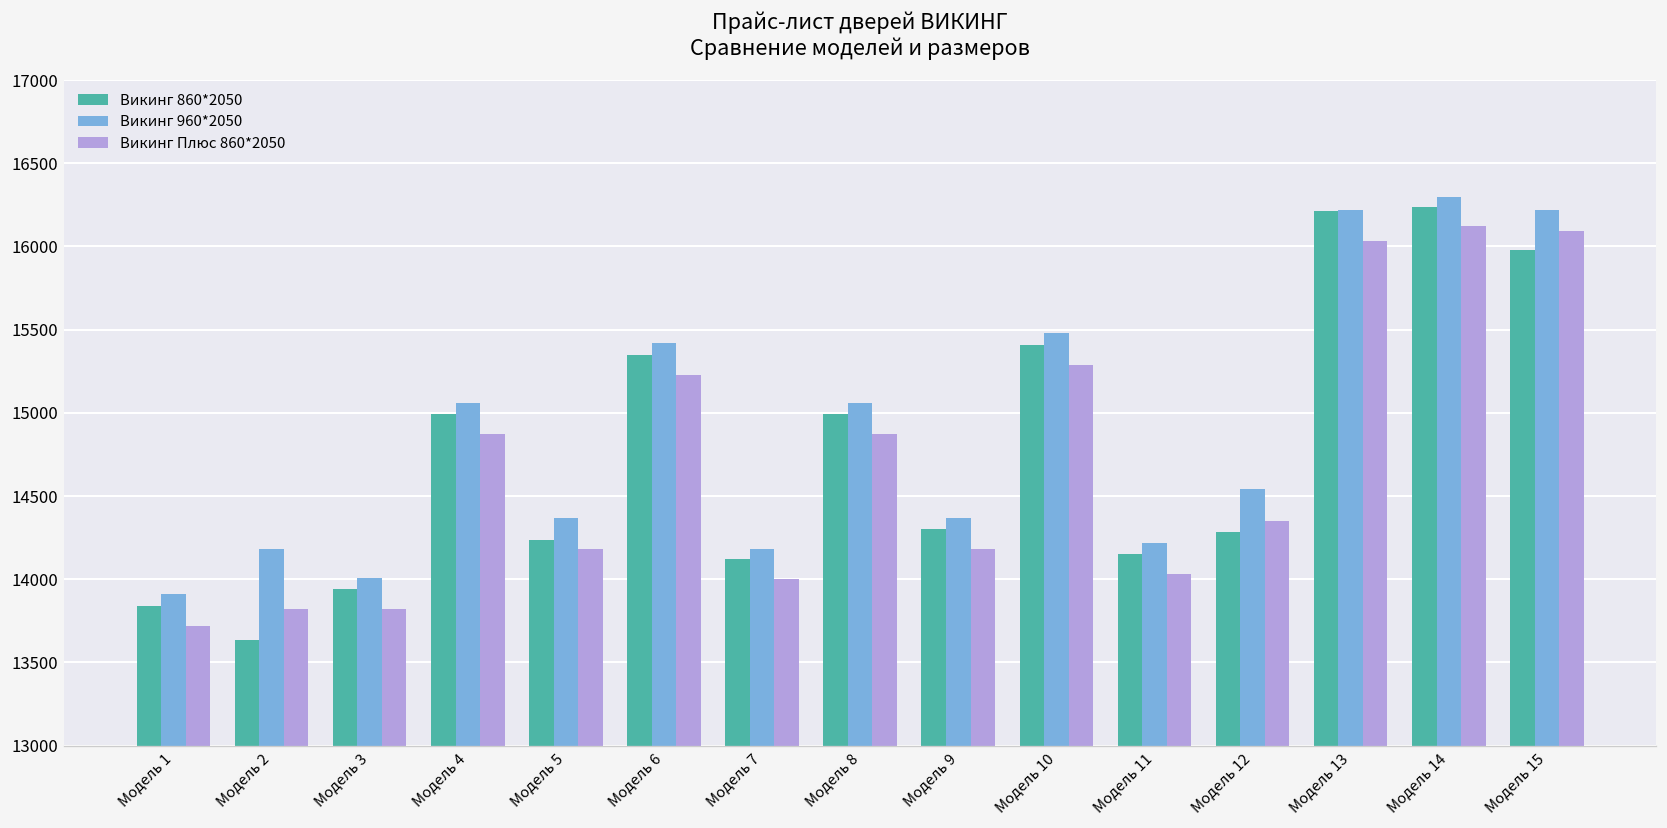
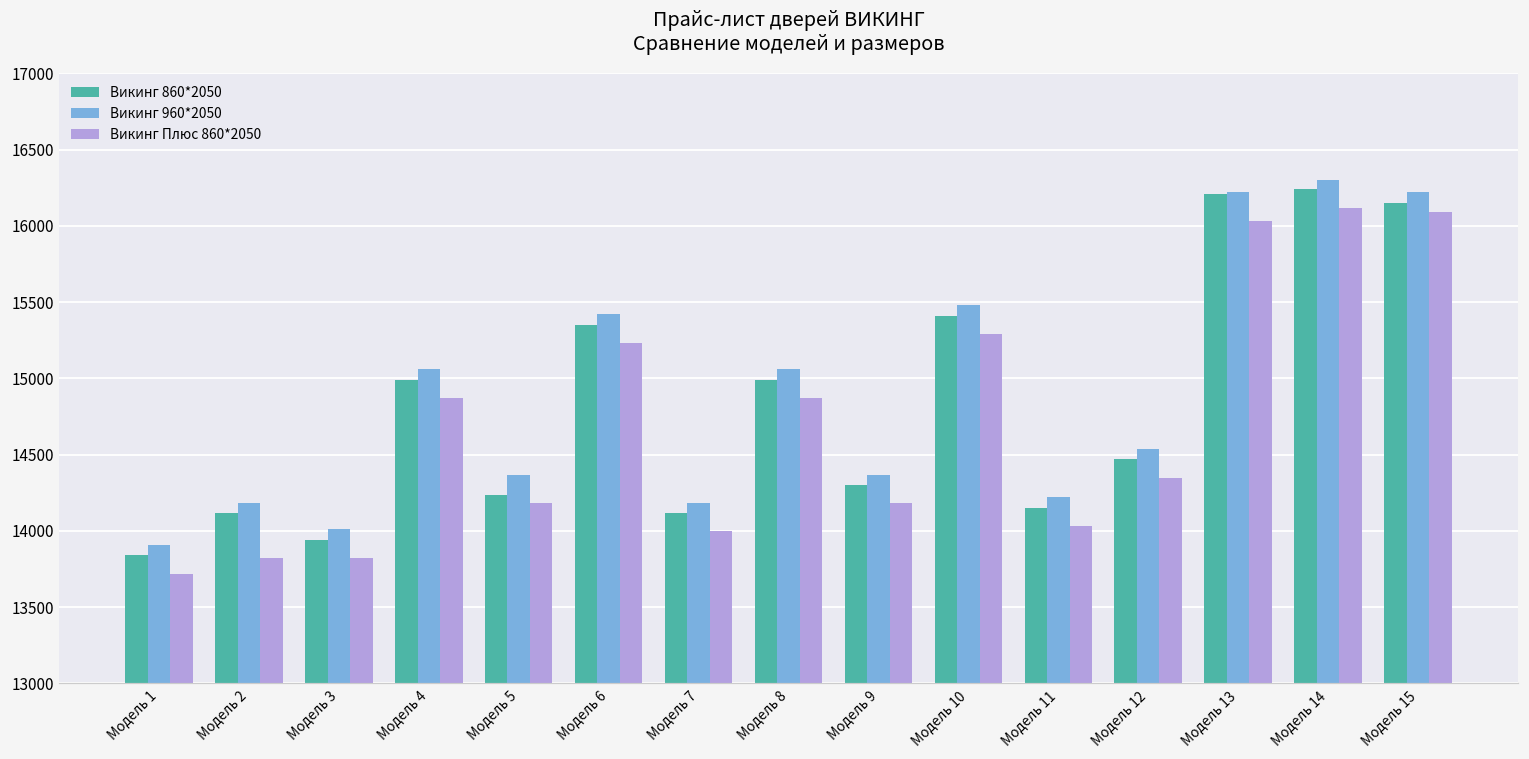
  {
    "Викинг 860*2050": {
      "Модель 1": 13840,
-     "Модель 2": 13630,
+     "Модель 2": 14120,
      "Модель 3": 13940,
      "Модель 4": 14990,
      "Модель 5": 14240,
      "Модель 6": 15350,
      "Модель 7": 14120,
      "Модель 8": 14990,
      "Модель 9": 14300,
      "Модель 10": 15410,
      "Модель 11": 14150,
-     "Модель 12": 14280,
+     "Модель 12": 14470,
      "Модель 13": 16210,
      "Модель 14": 16240,
-     "Модель 15": 15980
+     "Модель 15": 16150
    }
  }
